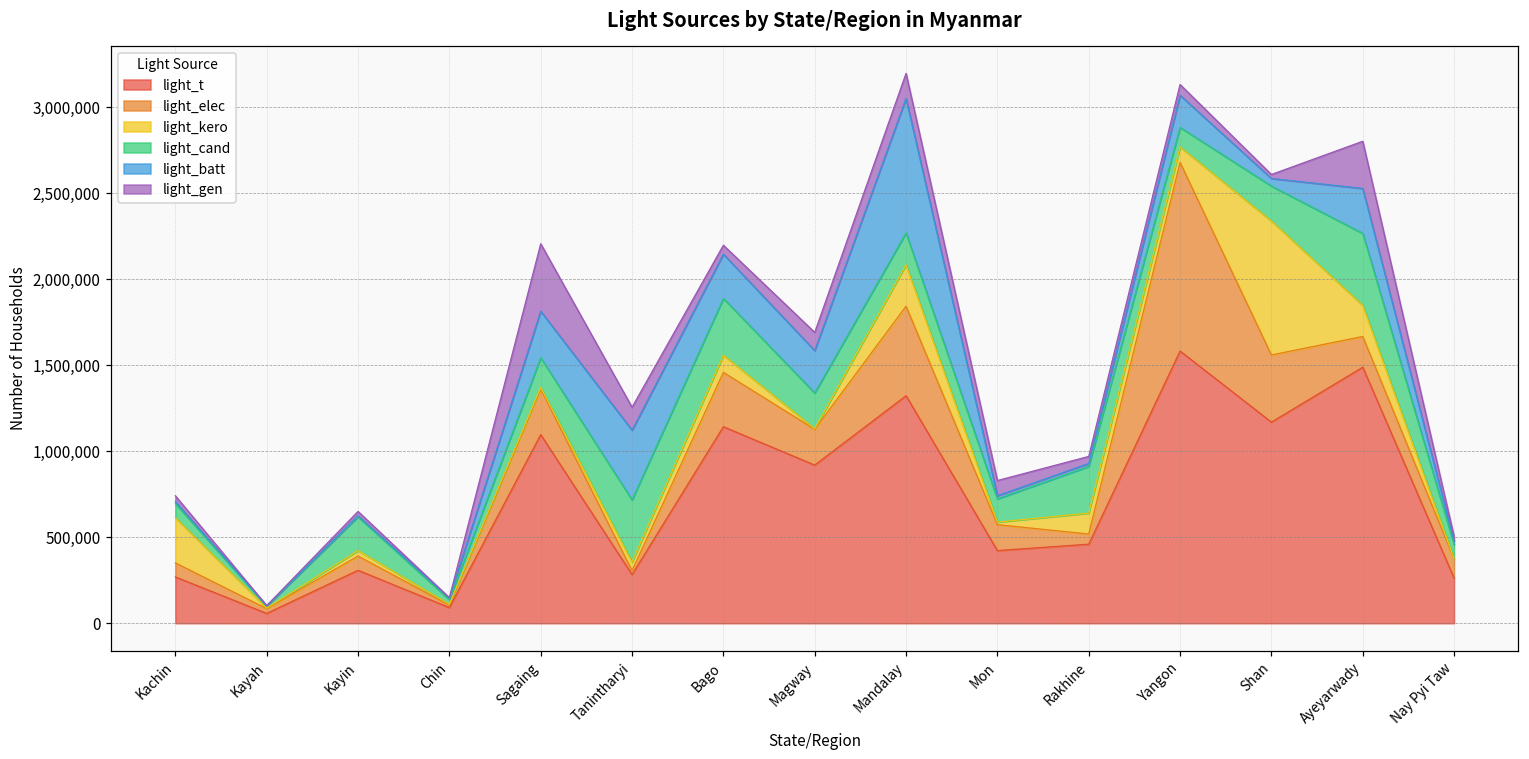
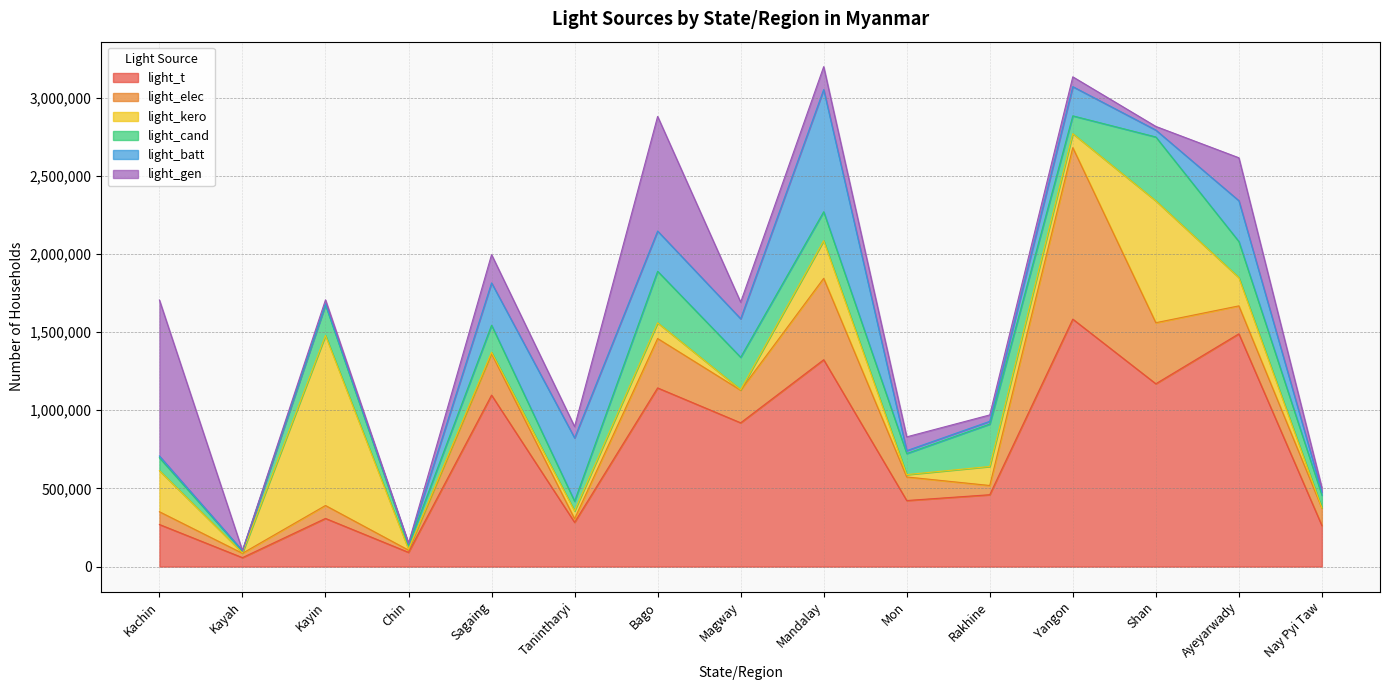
  {
    "light_kero": {
      "Kachin": "260,000",
-     "Kayin": "30,000",
+     "Kayin": "1,090,000",
      "Tanintharyi": "50,000",
      "Bago": "100,000",
      "Mandalay": "240,000",
      "Rakhine": "120,000",
      "Yangon": "90,000",
      "Shan": "780,000",
      "Ayeyarwady": "180,000"
    },
    "light_cand": {
      "Sagaing": "170,000",
-     "Tanintharyi": "360,000",
+     "Tanintharyi": "60,000",
      "Bago": "330,000",
      "Magway": "210,000",
      "Mandalay": "190,000",
      "Mon": "130,000",
      "Rakhine": "270,000",
      "Yangon": "110,000",
-     "Shan": "200,000",
-     "Ayeyarwady": "420,000",
+     "Shan": "410,000",
+     "Ayeyarwady": "230,000",
      "Nay Pyi Taw": "80,000"
    },
    "light_batt": {
      "Sagaing": "270,000",
      "Tanintharyi": "410,000",
      "Bago": "260,000",
      "Magway": "250,000",
      "Mandalay": "780,000",
      "Mon": "20,000",
      "Rakhine": "20,000",
      "Yangon": "190,000",
      "Shan": "40,000",
      "Ayeyarwady": "260,000",
      "Nay Pyi Taw": "20,000"
    },
    "light_gen": {
-     "Kachin": "30,000",
+     "Kachin": "1,000,000",
      "Kayin": "30,000",
-     "Sagaing": "390,000",
-     "Tanintharyi": "130,000",
-     "Bago": "50,000",
+     "Sagaing": "180,000",
+     "Tanintharyi": "70,000",
+     "Bago": "730,000",
      "Magway": "110,000",
      "Mandalay": "150,000",
      "Mon": "90,000",
      "Rakhine": "40,000",
      "Yangon": "60,000",
      "Shan": "20,000",
      "Ayeyarwady": "270,000",
      "Nay Pyi Taw": "30,000"
    }
  }
